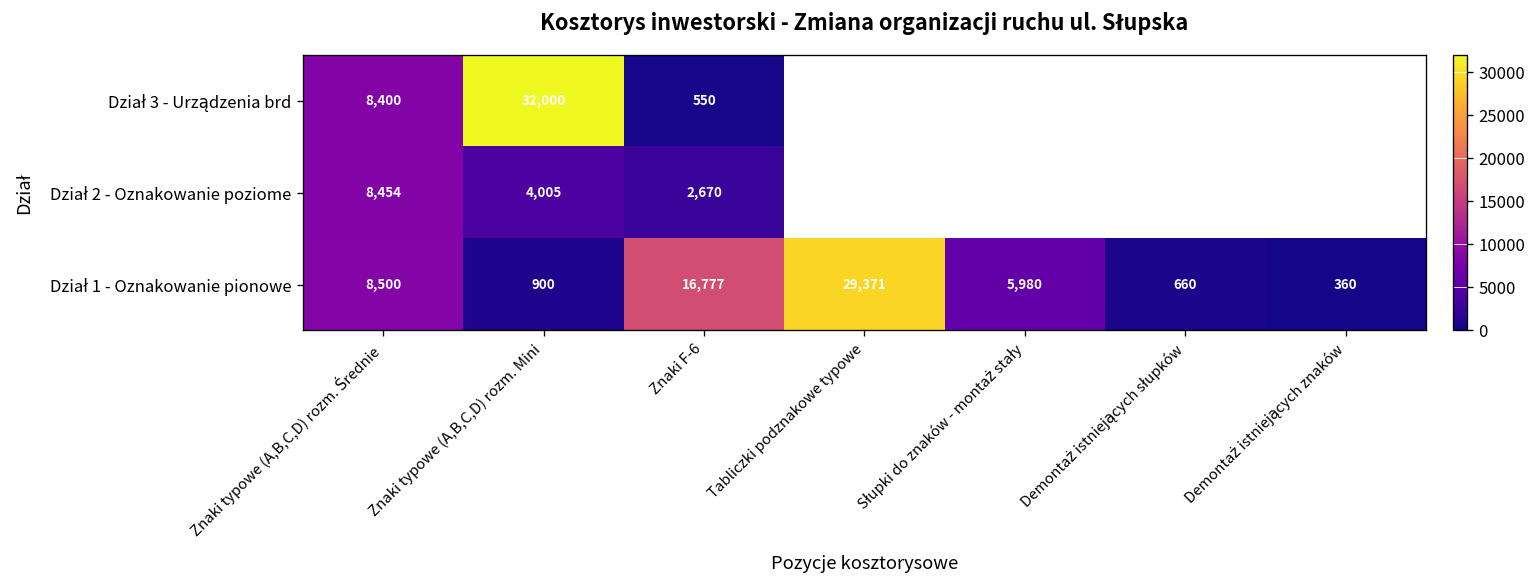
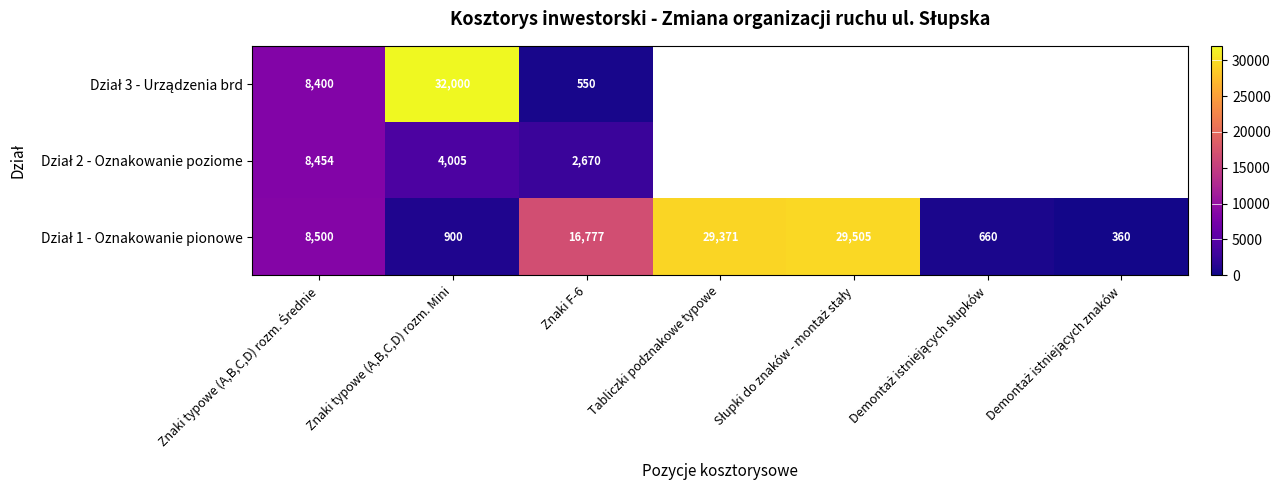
  {
    "Dział 3 - Urządzenia brd": {
      "Znaki typowe (A,B,C,D) rozm. Średnie": "8,400",
      "Znaki typowe (A,B,C,D) rozm. Mini": "32,000",
      "Znaki F-6": "550"
    },
    "Dział 2 - Oznakowanie poziome": {
      "Znaki typowe (A,B,C,D) rozm. Średnie": "8,454",
      "Znaki typowe (A,B,C,D) rozm. Mini": "4,005",
      "Znaki F-6": "2,670"
    },
    "Dział 1 - Oznakowanie pionowe": {
      "Znaki typowe (A,B,C,D) rozm. Średnie": "8,500",
      "Znaki typowe (A,B,C,D) rozm. Mini": "900",
      "Znaki F-6": "16,777",
      "Tabliczki podznakowe typowe": "29,371",
-     "Słupki do znaków - montaż stały": "5,980",
+     "Słupki do znaków - montaż stały": "29,505",
      "Demontaż istniejących słupków": "660",
      "Demontaż istniejących znaków": "360"
    }
  }
